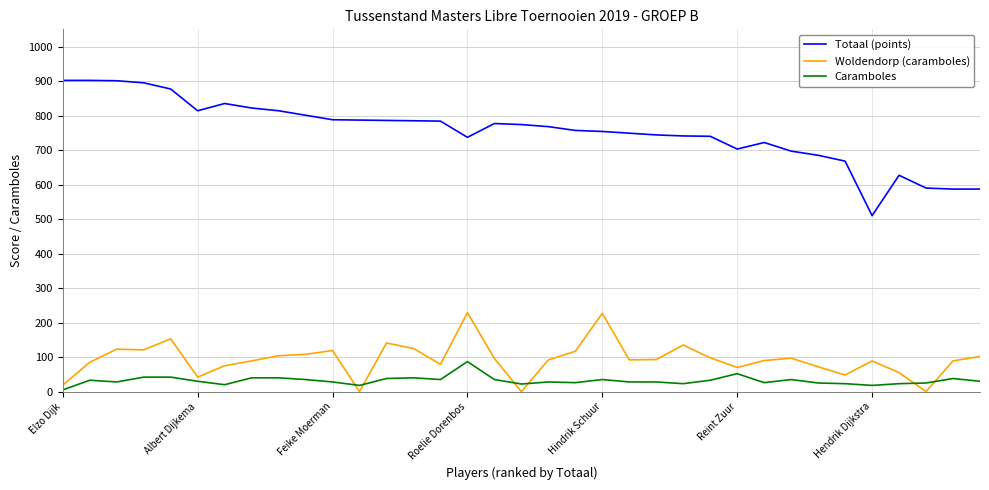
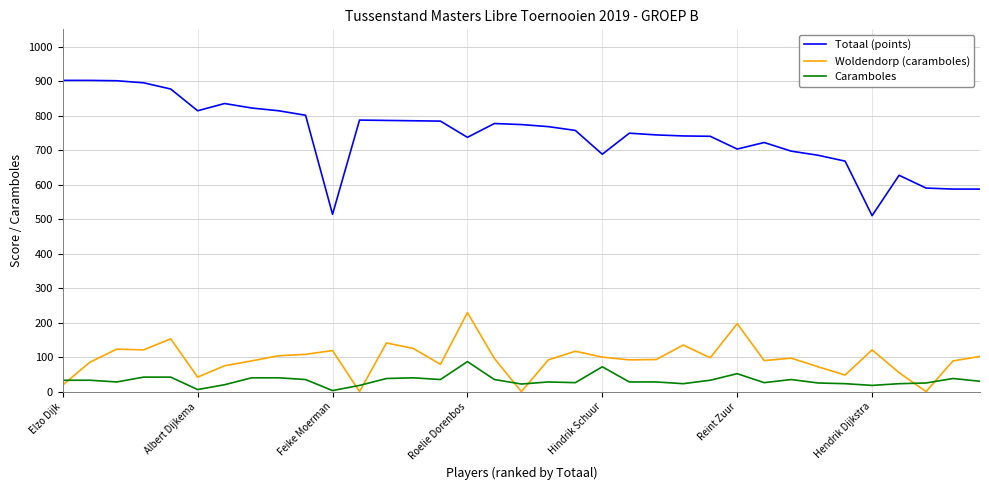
  {
    "Totaal (points)": {
      "Elzo Dijk": 900,
      "Albert Dijkema": 810,
-     "Feike Moerman": 790,
+     "Feike Moerman": 510,
      "Roelie Dorenbos": 740,
-     "Hindrik Schuur": 750,
+     "Hindrik Schuur": 690,
      "Reint Zuur": 700,
      "Hendrik Dijkstra": 510
    },
    "Woldendorp (caramboles)": {
      "Elzo Dijk": 20,
      "Albert Dijkema": 40,
      "Feike Moerman": 120,
      "Roelie Dorenbos": 230,
-     "Hindrik Schuur": 230,
-     "Reint Zuur": 70,
-     "Hendrik Dijkstra": 90
+     "Hindrik Schuur": 100,
+     "Reint Zuur": 200,
+     "Hendrik Dijkstra": 120
    },
    "Caramboles": {
-     "Elzo Dijk": 10,
-     "Albert Dijkema": 30,
-     "Feike Moerman": 30,
+     "Elzo Dijk": 30,
+     "Albert Dijkema": 10,
+     "Feike Moerman": 0,
      "Roelie Dorenbos": 90,
-     "Hindrik Schuur": 40,
+     "Hindrik Schuur": 70,
      "Reint Zuur": 50,
      "Hendrik Dijkstra": 20
    }
  }
